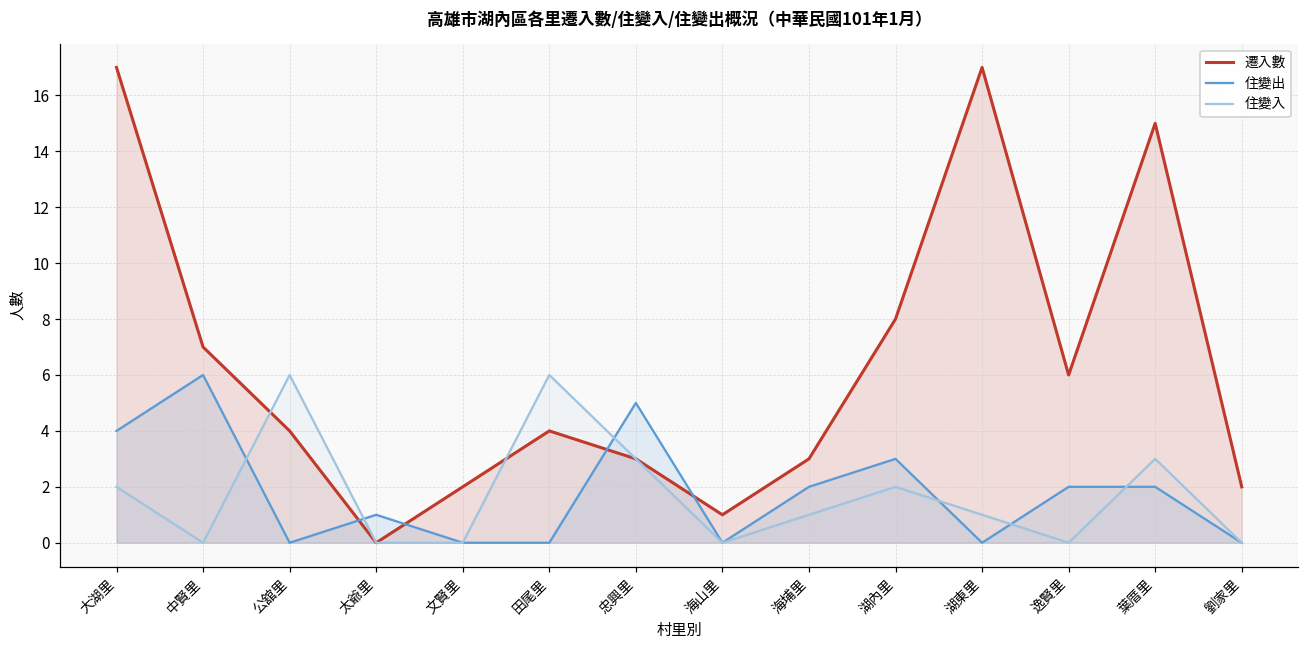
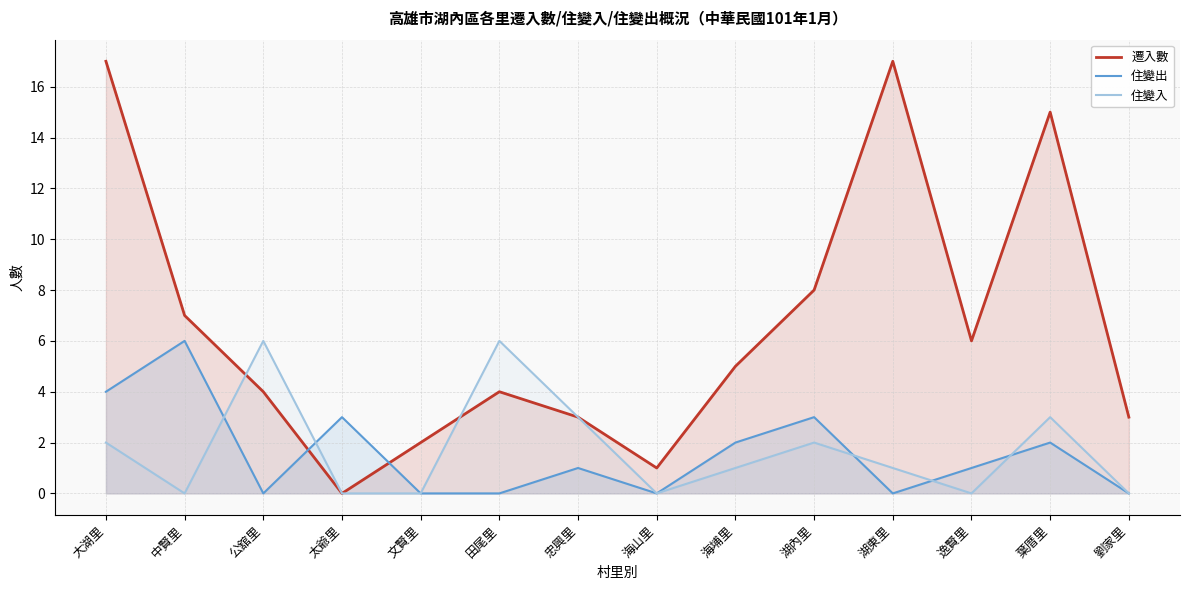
  {
    "遷入數": {
      "大湖里": 17,
      "中賢里": 7,
      "公舘里": 4,
      "文賢里": 2,
      "田尾里": 4,
      "海山里": 1,
-     "海埔里": 3,
+     "海埔里": 5,
      "湖內里": 8,
      "湖東里": 17,
      "逸賢里": 6,
      "葉厝里": 15,
-     "劉家里": 2
+     "劉家里": 3
    },
    "住變出": {
      "大湖里": 4,
      "中賢里": 6,
      "公舘里": 0,
-     "太爺里": 1,
+     "太爺里": 3,
      "田尾里": 0,
-     "忠興里": 5,
+     "忠興里": 1,
      "海埔里": 2,
      "湖內里": 3,
      "湖東里": 0,
-     "逸賢里": 2,
+     "逸賢里": 1,
      "葉厝里": 2
    },
    "住變入": {
      "大湖里": 2,
      "中賢里": 0,
      "公舘里": 6,
      "田尾里": 6,
      "海埔里": 1,
      "湖內里": 2,
      "湖東里": 1,
      "逸賢里": 0,
      "葉厝里": 3
    }
  }
